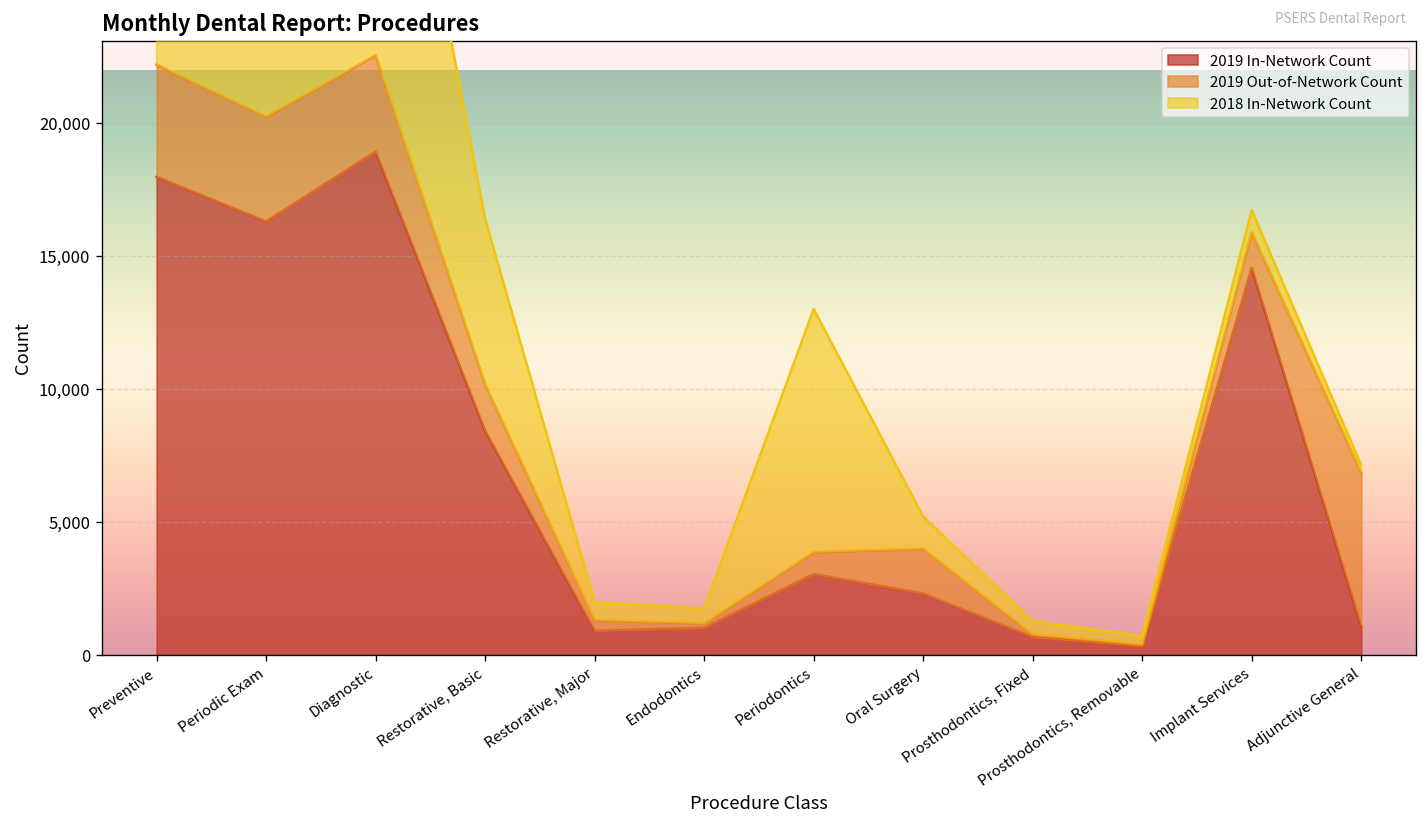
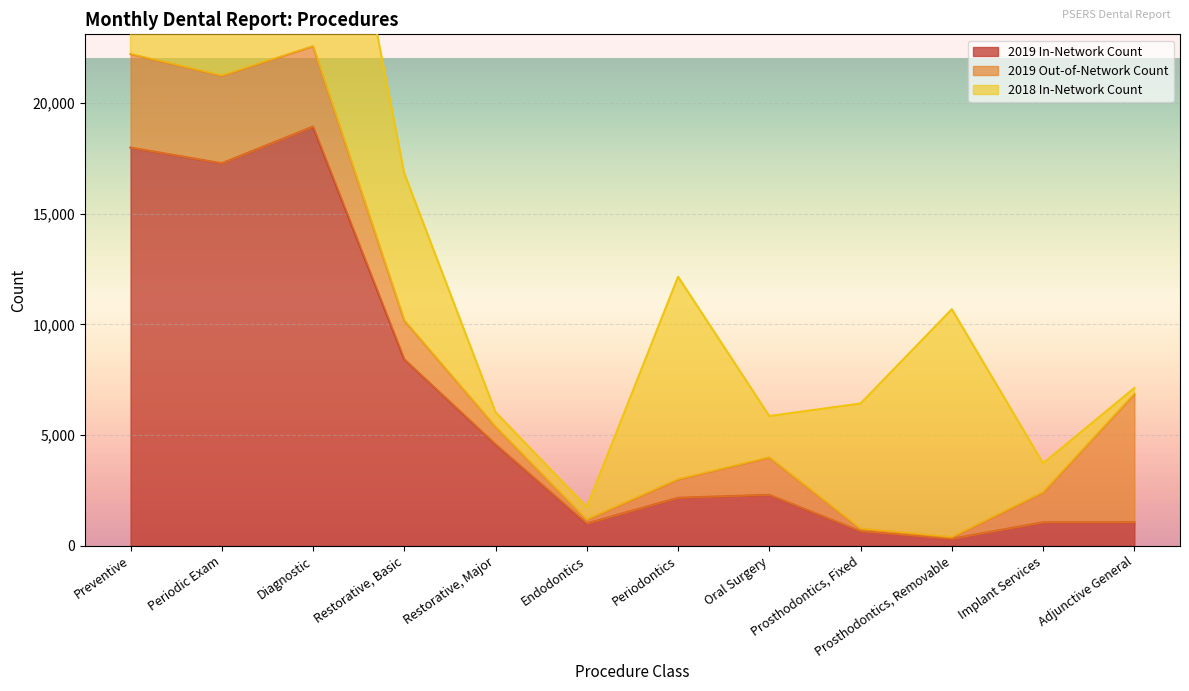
  {
    "2019 In-Network Count": {
      "Preventive": "18,000",
-     "Periodic Exam": "16,300",
+     "Periodic Exam": "17,300",
      "Diagnostic": "18,900",
      "Restorative, Basic": "8,400",
-     "Restorative, Major": "900",
+     "Restorative, Major": "4,600",
      "Endodontics": "1,000",
-     "Periodontics": "3,000",
+     "Periodontics": "2,200",
      "Oral Surgery": "2,300",
-     "Implant Services": "14,600",
+     "Implant Services": "1,100",
      "Adjunctive General": "1,100"
    },
    "2019 Out-of-Network Count": {
      "Preventive": "4,200",
      "Periodic Exam": "4,000",
      "Diagnostic": "3,600",
      "Restorative, Basic": "1,800",
-     "Restorative, Major": "400",
+     "Restorative, Major": "800",
      "Endodontics": "200",
      "Periodontics": "800",
      "Oral Surgery": "1,700",
      "Implant Services": "1,300",
      "Adjunctive General": "5,800"
    },
    "2018 In-Network Count": {
-     "Restorative, Basic": "6,200",
+     "Restorative, Basic": "6,600",
      "Restorative, Major": "700",
      "Endodontics": "600",
      "Periodontics": "9,200",
-     "Oral Surgery": "1,200",
-     "Prosthodontics, Fixed": "500",
-     "Prosthodontics, Removable": "300",
-     "Implant Services": "800",
+     "Oral Surgery": "1,900",
+     "Prosthodontics, Fixed": "5,700",
+     "Prosthodontics, Removable": "10,300",
+     "Implant Services": "1,300",
      "Adjunctive General": "300"
    }
  }
